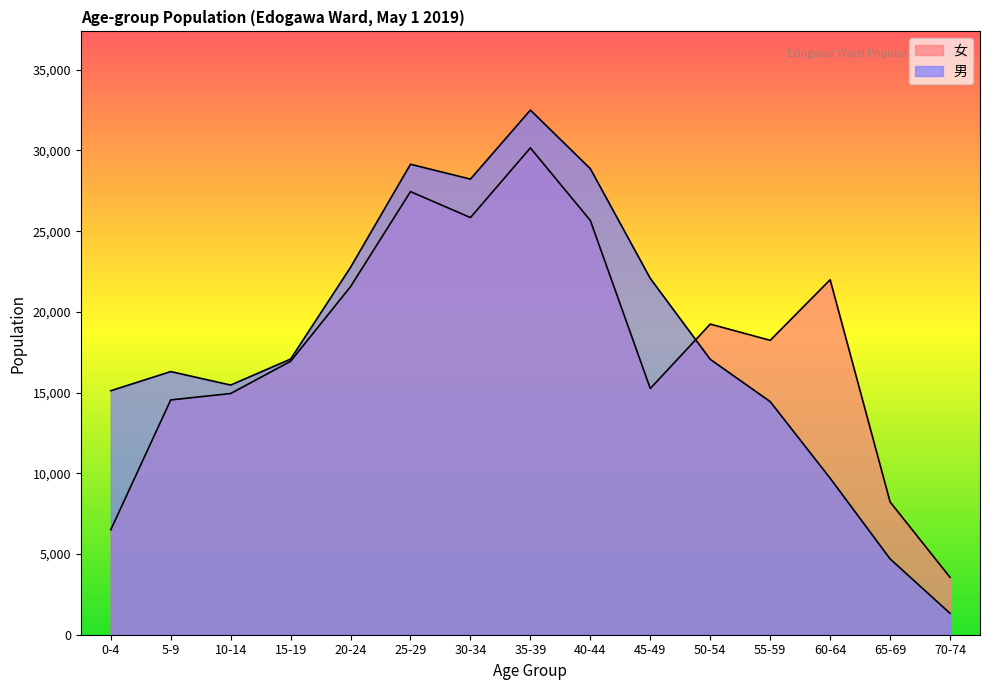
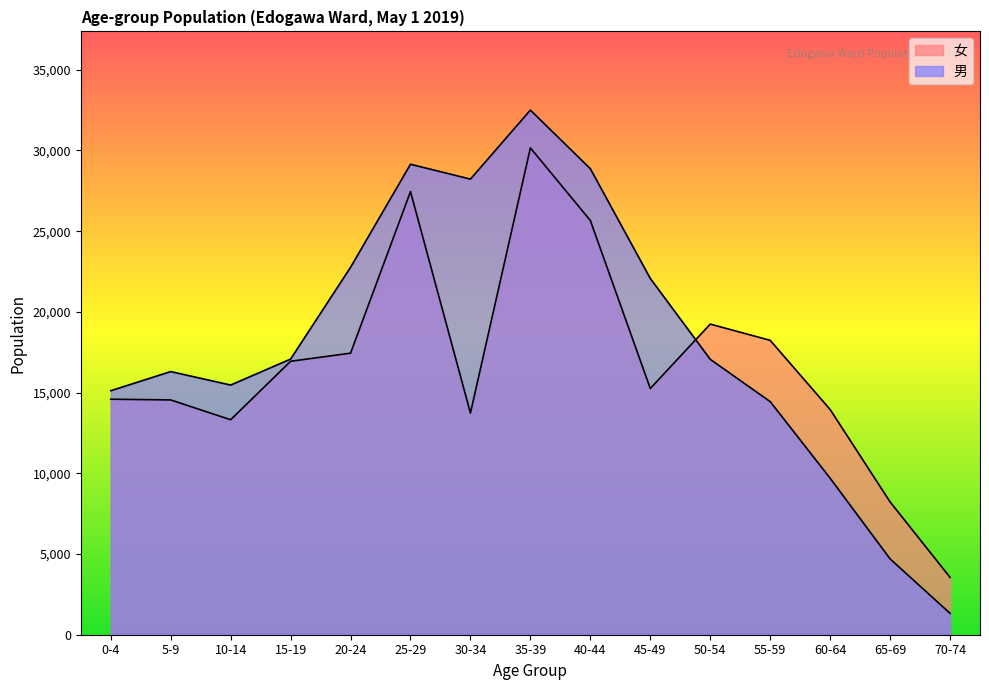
  {
    "女": {
-     "0-4": "6,500",
+     "0-4": "14,600",
      "5-9": "14,500",
-     "10-14": "14,900",
-     "20-24": "21,600",
+     "10-14": "13,300",
+     "20-24": "17,400",
      "25-29": "27,500",
-     "30-34": "25,800",
+     "30-34": "13,700",
      "35-39": "30,200",
      "40-44": "25,700",
      "45-49": "15,300",
      "50-54": "19,200",
      "55-59": "18,200",
-     "60-64": "22,000",
+     "60-64": "14,000",
      "65-69": "8,200",
      "70-74": "3,600"
    },
    "男": {
      "0-4": "15,100",
      "5-9": "16,300",
      "10-14": "15,500",
      "20-24": "22,800",
      "25-29": "29,100",
      "30-34": "28,200",
      "35-39": "32,500",
      "40-44": "28,900",
      "45-49": "22,100",
      "50-54": "17,100",
      "55-59": "14,400",
      "60-64": "9,700",
      "65-69": "4,700",
      "70-74": "1,300"
    }
  }
